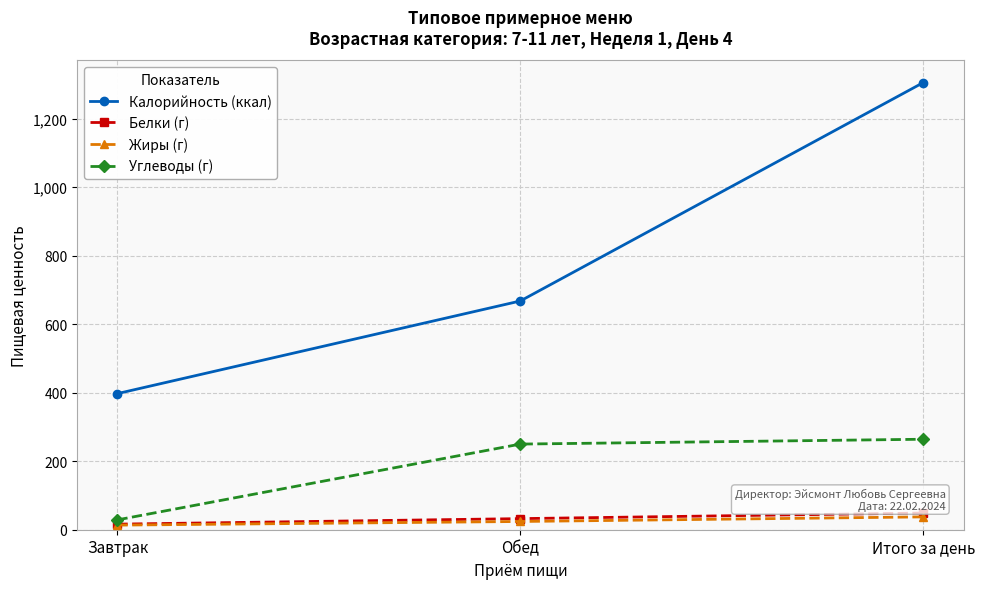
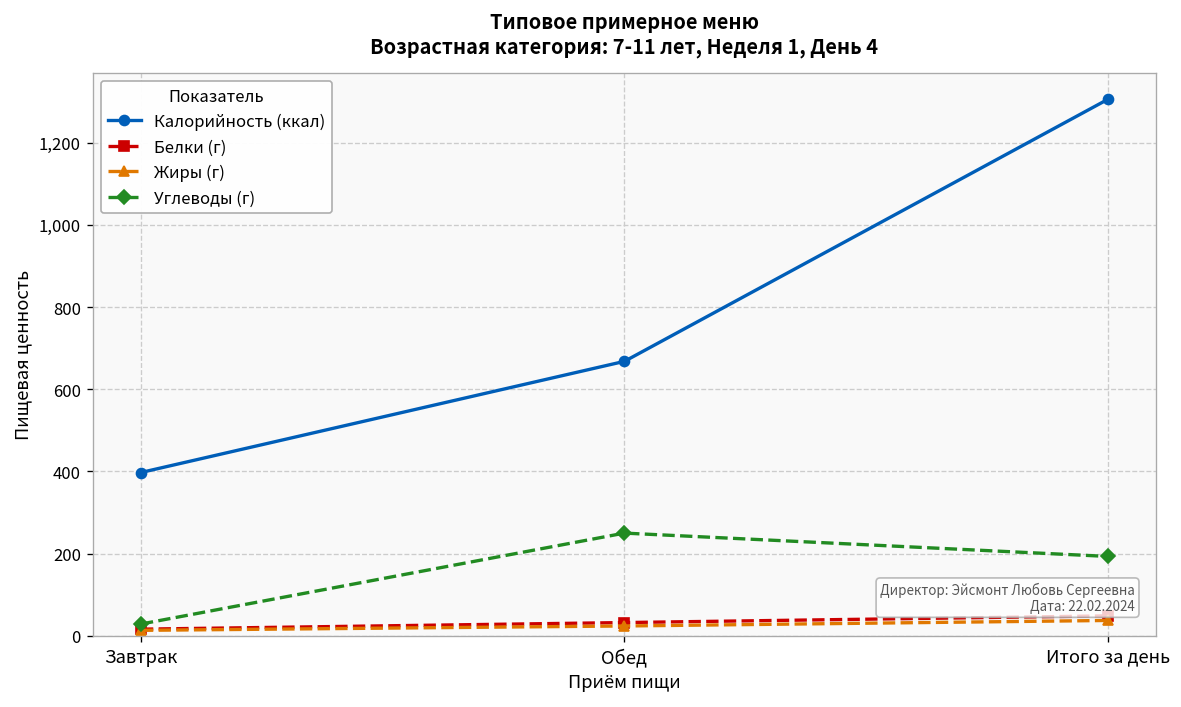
  {
    "Калорийность (ккал)": {
      "Завтрак": "400",
      "Обед": "670",
      "Итого за день": "1,310"
    },
    "Белки (г)": {
      "Обед": "30"
    },
    "Жиры (г)": {
      "Обед": "20",
      "Итого за день": "40"
    },
    "Углеводы (г)": {
      "Завтрак": "30",
      "Обед": "250",
-     "Итого за день": "260"
+     "Итого за день": "190"
    }
  }
